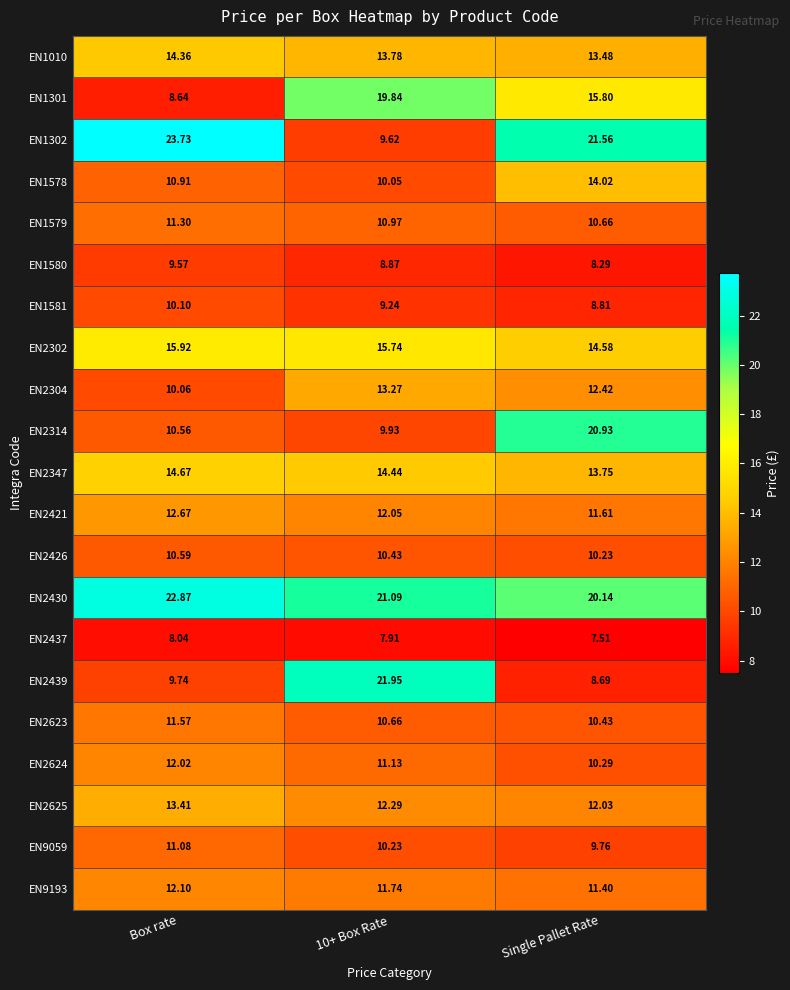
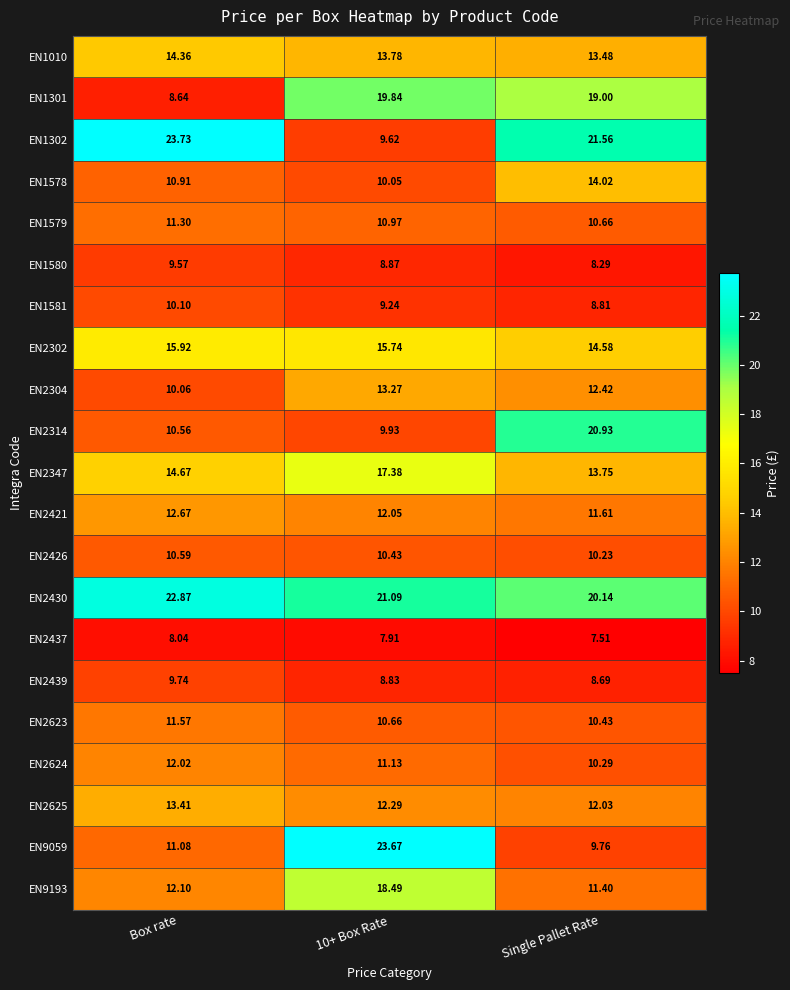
  {
    "EN1010": {
      "Box rate": 14.36,
      "10+ Box Rate": 13.78,
      "Single Pallet Rate": 13.48
    },
    "EN1301": {
      "Box rate": 8.64,
      "10+ Box Rate": 19.84,
-     "Single Pallet Rate": 15.80
+     "Single Pallet Rate": 19.00
    },
    "EN1302": {
      "Box rate": 23.73,
      "10+ Box Rate": 9.62,
      "Single Pallet Rate": 21.56
    },
    "EN1578": {
      "Box rate": 10.91,
      "10+ Box Rate": 10.05,
      "Single Pallet Rate": 14.02
    },
    "EN1579": {
      "Box rate": 11.30,
      "10+ Box Rate": 10.97,
      "Single Pallet Rate": 10.66
    },
    "EN1580": {
      "Box rate": 9.57,
      "10+ Box Rate": 8.87,
      "Single Pallet Rate": 8.29
    },
    "EN1581": {
      "Box rate": 10.10,
      "10+ Box Rate": 9.24,
      "Single Pallet Rate": 8.81
    },
    "EN2302": {
      "Box rate": 15.92,
      "10+ Box Rate": 15.74,
      "Single Pallet Rate": 14.58
    },
    "EN2304": {
      "Box rate": 10.06,
      "10+ Box Rate": 13.27,
      "Single Pallet Rate": 12.42
    },
    "EN2314": {
      "Box rate": 10.56,
      "10+ Box Rate": 9.93,
      "Single Pallet Rate": 20.93
    },
    "EN2347": {
      "Box rate": 14.67,
-     "10+ Box Rate": 14.44,
+     "10+ Box Rate": 17.38,
      "Single Pallet Rate": 13.75
    },
    "EN2421": {
      "Box rate": 12.67,
      "10+ Box Rate": 12.05,
      "Single Pallet Rate": 11.61
    },
    "EN2426": {
      "Box rate": 10.59,
      "10+ Box Rate": 10.43,
      "Single Pallet Rate": 10.23
    },
    "EN2430": {
      "Box rate": 22.87,
      "10+ Box Rate": 21.09,
      "Single Pallet Rate": 20.14
    },
    "EN2437": {
      "Box rate": 8.04,
      "10+ Box Rate": 7.91,
      "Single Pallet Rate": 7.51
    },
    "EN2439": {
      "Box rate": 9.74,
-     "10+ Box Rate": 21.95,
+     "10+ Box Rate": 8.83,
      "Single Pallet Rate": 8.69
    },
    "EN2623": {
      "Box rate": 11.57,
      "10+ Box Rate": 10.66,
      "Single Pallet Rate": 10.43
    },
    "EN2624": {
      "Box rate": 12.02,
      "10+ Box Rate": 11.13,
      "Single Pallet Rate": 10.29
    },
    "EN2625": {
      "Box rate": 13.41,
      "10+ Box Rate": 12.29,
      "Single Pallet Rate": 12.03
    },
    "EN9059": {
      "Box rate": 11.08,
-     "10+ Box Rate": 10.23,
+     "10+ Box Rate": 23.67,
      "Single Pallet Rate": 9.76
    },
    "EN9193": {
      "Box rate": 12.10,
-     "10+ Box Rate": 11.74,
+     "10+ Box Rate": 18.49,
      "Single Pallet Rate": 11.40
    }
  }
